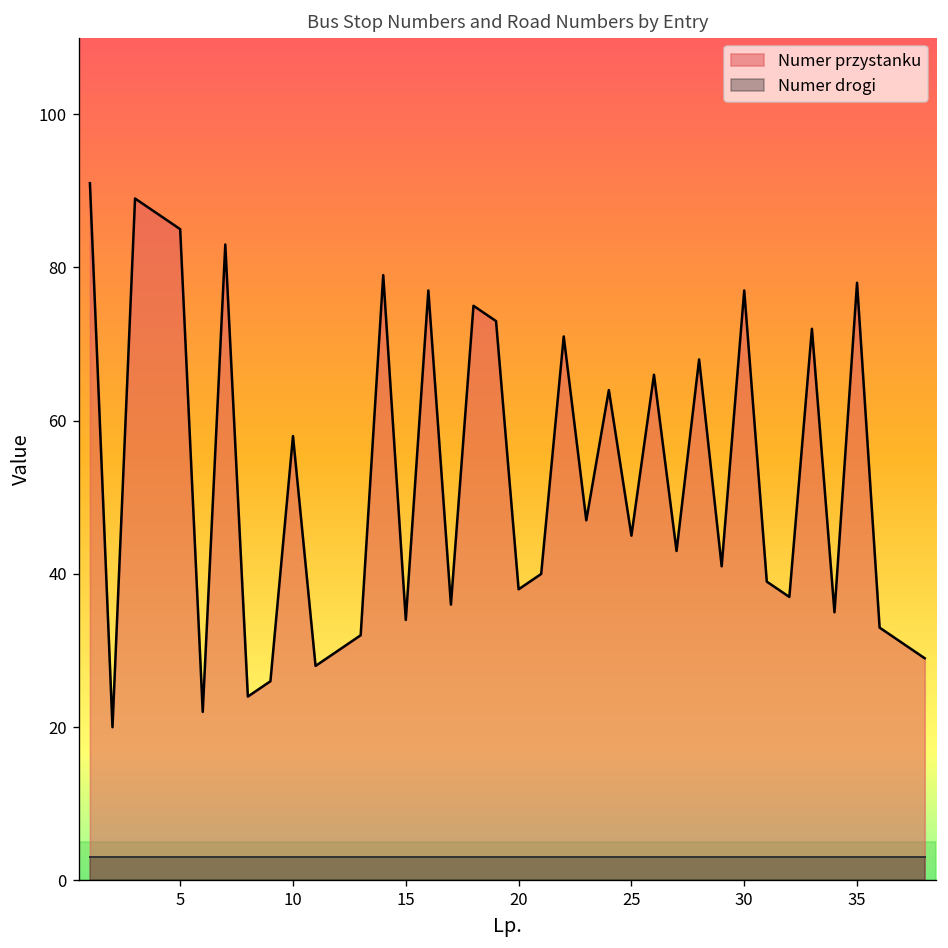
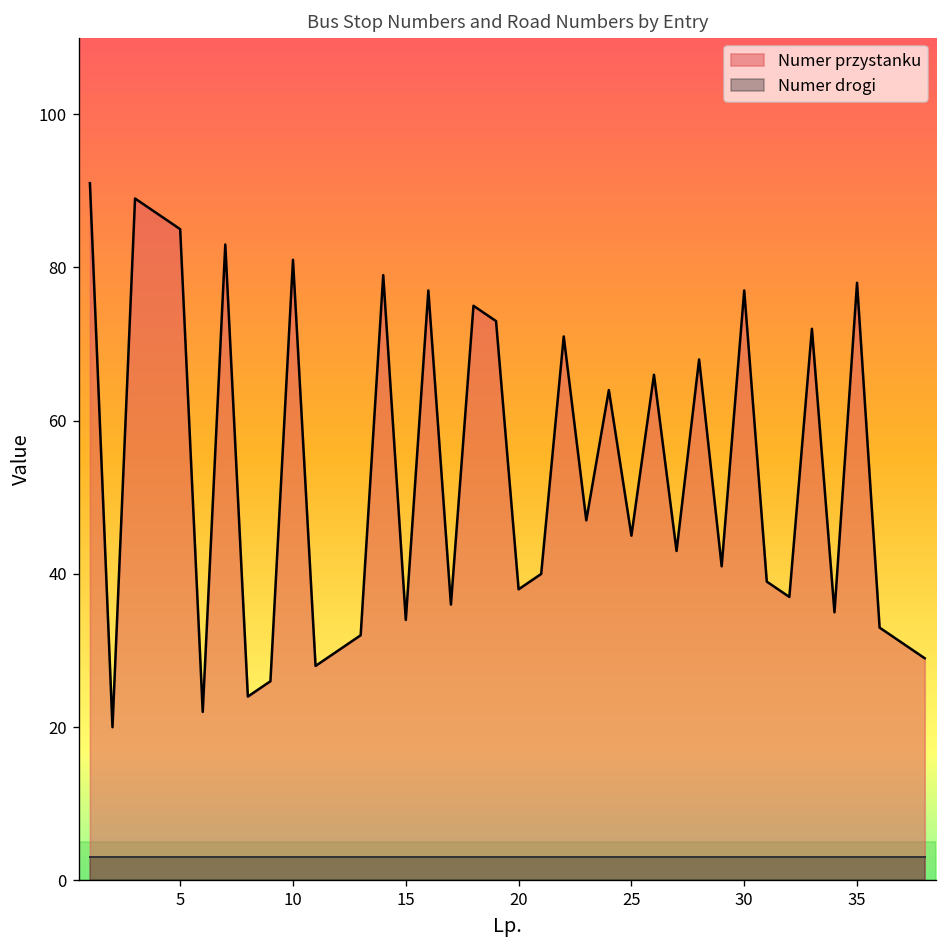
  {
    "Numer przystanku": {
      "5": 85,
-     "10": 58,
+     "10": 81,
      "15": 34,
      "20": 38,
      "25": 45,
      "30": 77,
      "35": 78
    },
    "Numer drogi": {
      "5": 3,
      "10": 3,
      "15": 3,
      "20": 3,
      "25": 3,
      "30": 3,
      "35": 3
    }
  }
